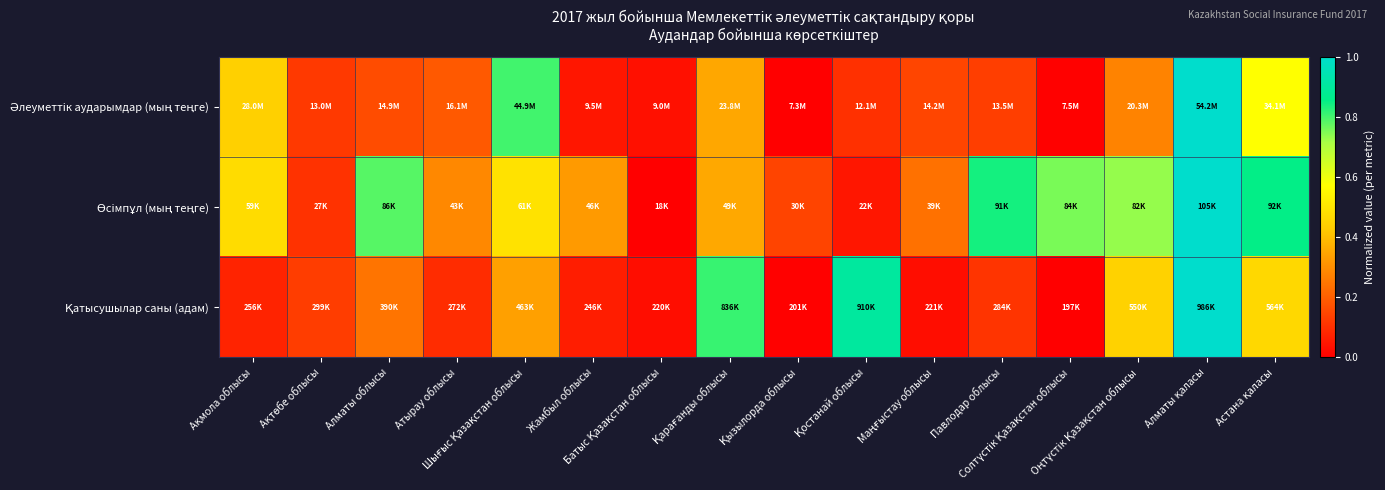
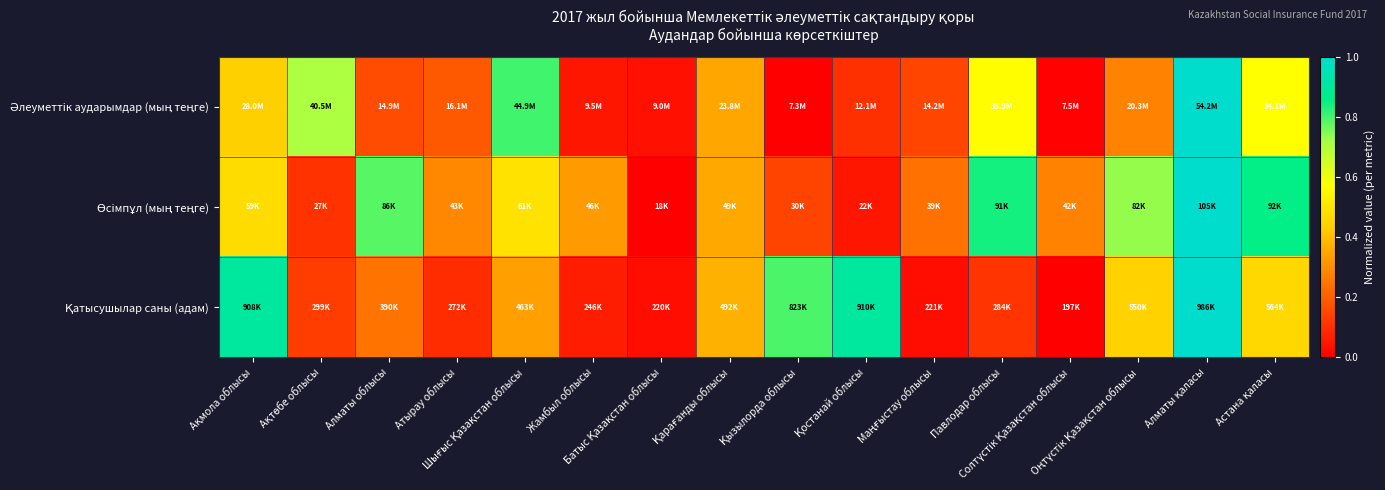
  {
    "Әлеуметтік аударымдар (мың теңге)": {
      "Ақмола облысы": "28.0M",
-     "Ақтөбе облысы": "13.0M",
+     "Ақтөбе облысы": "40.5M",
      "Алматы облысы": "14.9M",
      "Атырау облысы": "16.1M",
      "Шығыс Қазақстан облысы": "44.9M",
      "Жамбыл облысы": "9.5M",
      "Батыс Қазақстан облысы": "9.0M",
      "Қарағанды облысы": "23.8M",
      "Қызылорда облысы": "7.3M",
      "Қостанай облысы": "12.1M",
      "Маңғыстау облысы": "14.2M",
-     "Павлодар облысы": "13.5M",
+     "Павлодар облысы": "33.9M",
      "Солтүстік Қазақстан облысы": "7.5M",
      "Оңтүстік Қазақстан облысы": "20.3M",
      "Алматы қаласы": "54.2M",
      "Астана қаласы": "34.1M"
    },
    "Өсімпұл (мың теңге)": {
      "Ақмола облысы": "59K",
      "Ақтөбе облысы": "27K",
      "Алматы облысы": "86K",
      "Атырау облысы": "43K",
      "Шығыс Қазақстан облысы": "61K",
      "Жамбыл облысы": "46K",
      "Батыс Қазақстан облысы": "18K",
      "Қарағанды облысы": "49K",
      "Қызылорда облысы": "30K",
      "Қостанай облысы": "22K",
      "Маңғыстау облысы": "39K",
      "Павлодар облысы": "91K",
-     "Солтүстік Қазақстан облысы": "84K",
+     "Солтүстік Қазақстан облысы": "42K",
      "Оңтүстік Қазақстан облысы": "82K",
      "Алматы қаласы": "105K",
      "Астана қаласы": "92K"
    },
    "Қатысушылар саны (адам)": {
-     "Ақмола облысы": "256K",
+     "Ақмола облысы": "908K",
      "Ақтөбе облысы": "299K",
      "Алматы облысы": "390K",
      "Атырау облысы": "272K",
      "Шығыс Қазақстан облысы": "463K",
      "Жамбыл облысы": "246K",
      "Батыс Қазақстан облысы": "220K",
-     "Қарағанды облысы": "836K",
-     "Қызылорда облысы": "201K",
+     "Қарағанды облысы": "492K",
+     "Қызылорда облысы": "823K",
      "Қостанай облысы": "910K",
      "Маңғыстау облысы": "221K",
      "Павлодар облысы": "284K",
      "Солтүстік Қазақстан облысы": "197K",
      "Оңтүстік Қазақстан облысы": "550K",
      "Алматы қаласы": "986K",
      "Астана қаласы": "564K"
    }
  }
